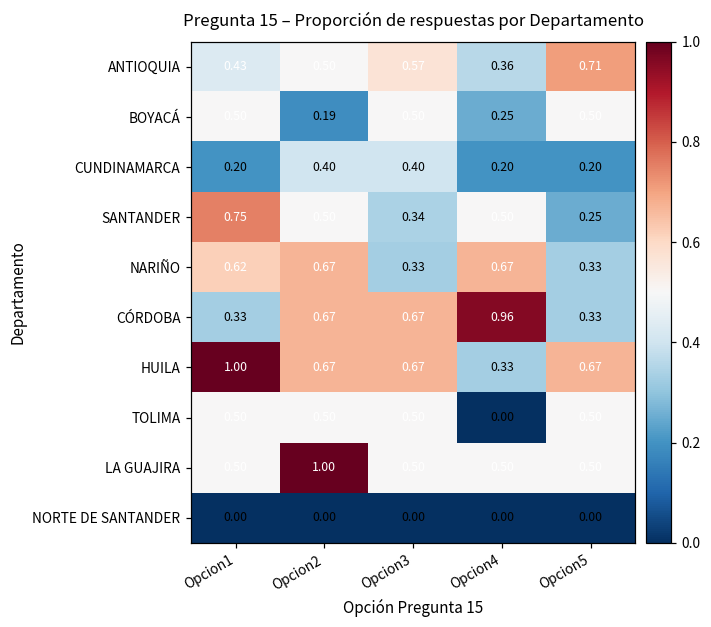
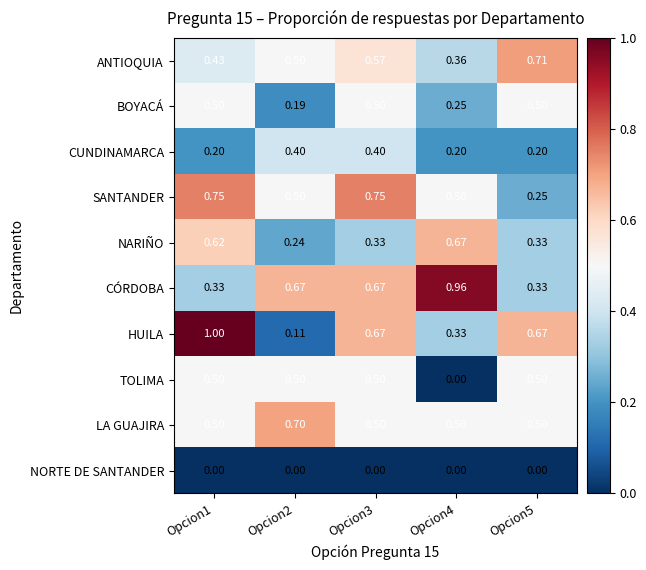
  {
    "ANTIOQUIA": {
      "Opcion4": 0.36,
      "Opcion5": 0.71
    },
    "BOYACÁ": {
      "Opcion2": 0.19,
      "Opcion4": 0.25
    },
    "CUNDINAMARCA": {
      "Opcion1": 0.20,
      "Opcion2": 0.40,
      "Opcion3": 0.40,
      "Opcion4": 0.20,
      "Opcion5": 0.20
    },
    "SANTANDER": {
      "Opcion1": 0.75,
-     "Opcion3": 0.34,
+     "Opcion3": 0.75,
      "Opcion5": 0.25
    },
    "NARIÑO": {
      "Opcion1": 0.62,
-     "Opcion2": 0.67,
+     "Opcion2": 0.24,
      "Opcion3": 0.33,
      "Opcion4": 0.67,
      "Opcion5": 0.33
    },
    "CÓRDOBA": {
      "Opcion1": 0.33,
      "Opcion2": 0.67,
      "Opcion3": 0.67,
      "Opcion4": 0.96,
      "Opcion5": 0.33
    },
    "HUILA": {
      "Opcion1": 1.00,
-     "Opcion2": 0.67,
+     "Opcion2": 0.11,
      "Opcion3": 0.67,
      "Opcion4": 0.33,
      "Opcion5": 0.67
    },
    "TOLIMA": {
      "Opcion4": 0.00
    },
    "LA GUAJIRA": {
-     "Opcion2": 1.00
+     "Opcion2": 0.70
    },
    "NORTE DE SANTANDER": {
      "Opcion1": 0.00,
      "Opcion2": 0.00,
      "Opcion3": 0.00,
      "Opcion4": 0.00,
      "Opcion5": 0.00
    }
  }
